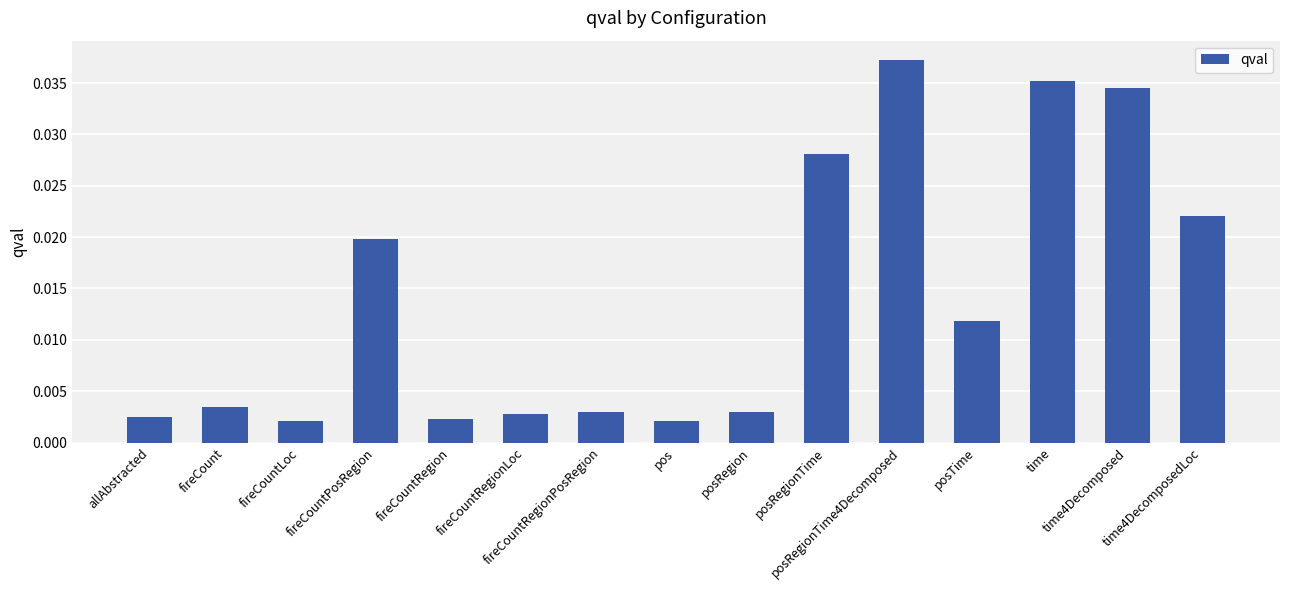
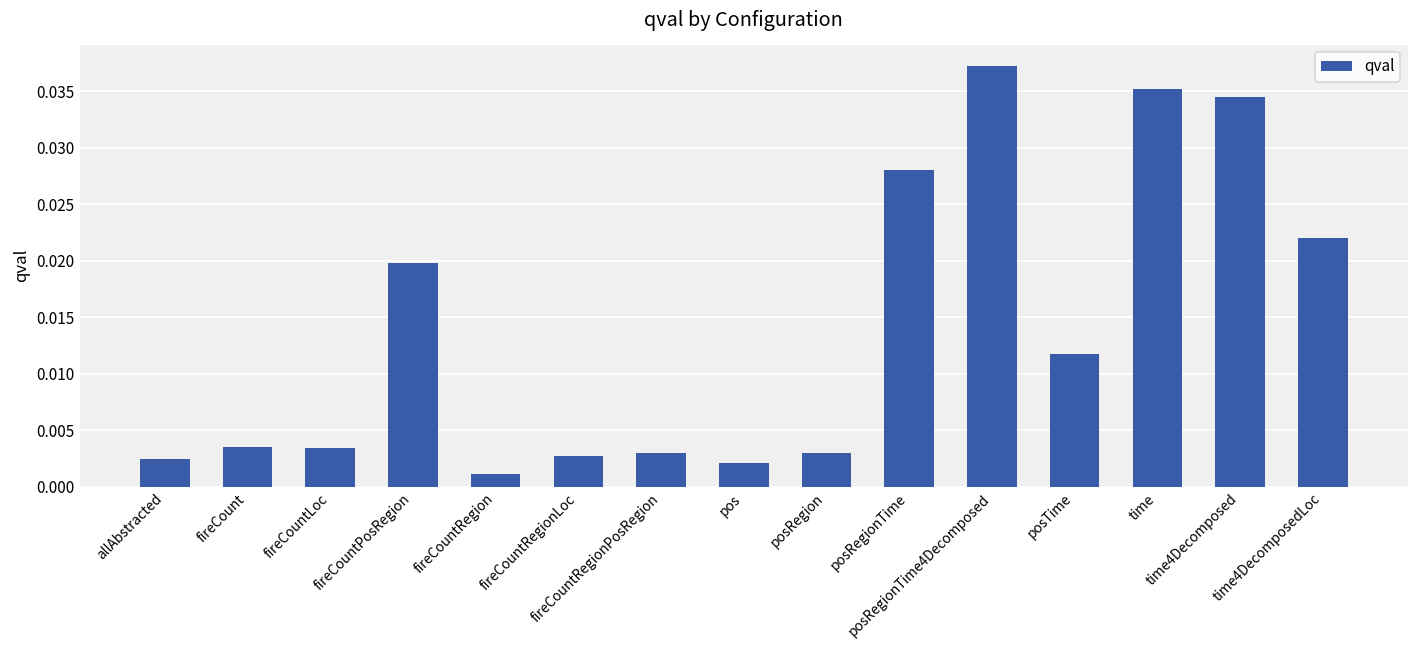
  {
    "allAbstracted": 0.0025,
    "fireCount": 0.0035,
-   "fireCountLoc": 0.0021,
+   "fireCountLoc": 0.0035,
    "fireCountPosRegion": 0.0198,
-   "fireCountRegion": 0.0023,
+   "fireCountRegion": 0.0011,
    "fireCountRegionLoc": 0.0028,
    "fireCountRegionPosRegion": 0.0030,
    "pos": 0.0021,
    "posRegion": 0.0030,
    "posRegionTime": 0.0281,
    "posRegionTime4Decomposed": 0.0373,
    "posTime": 0.0118,
    "time": 0.0352,
    "time4Decomposed": 0.0345,
    "time4DecomposedLoc": 0.0220
  }
